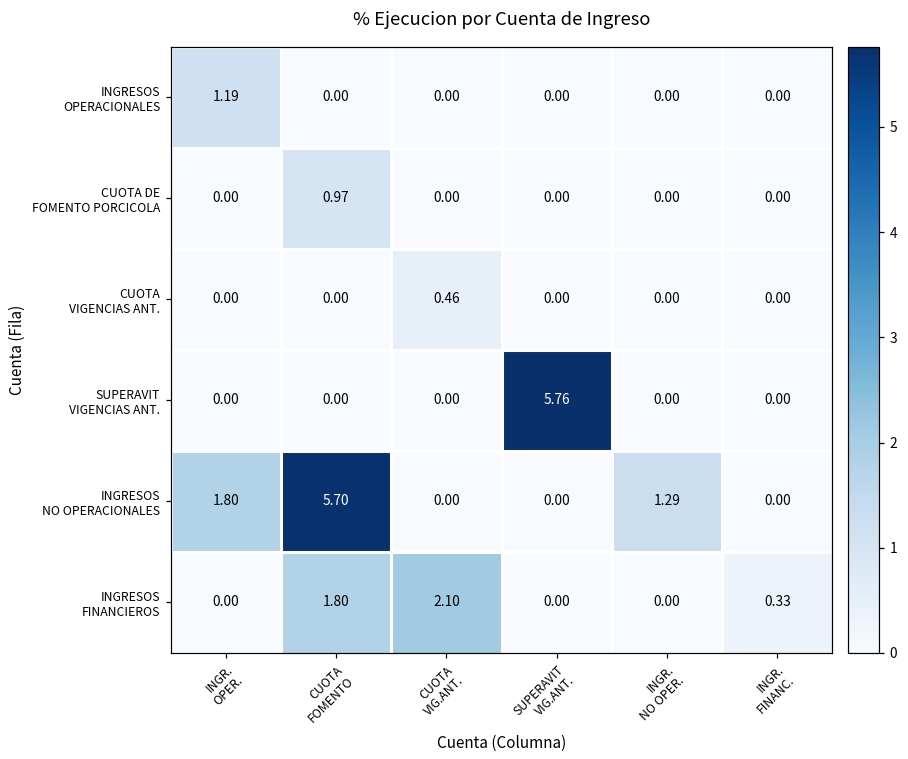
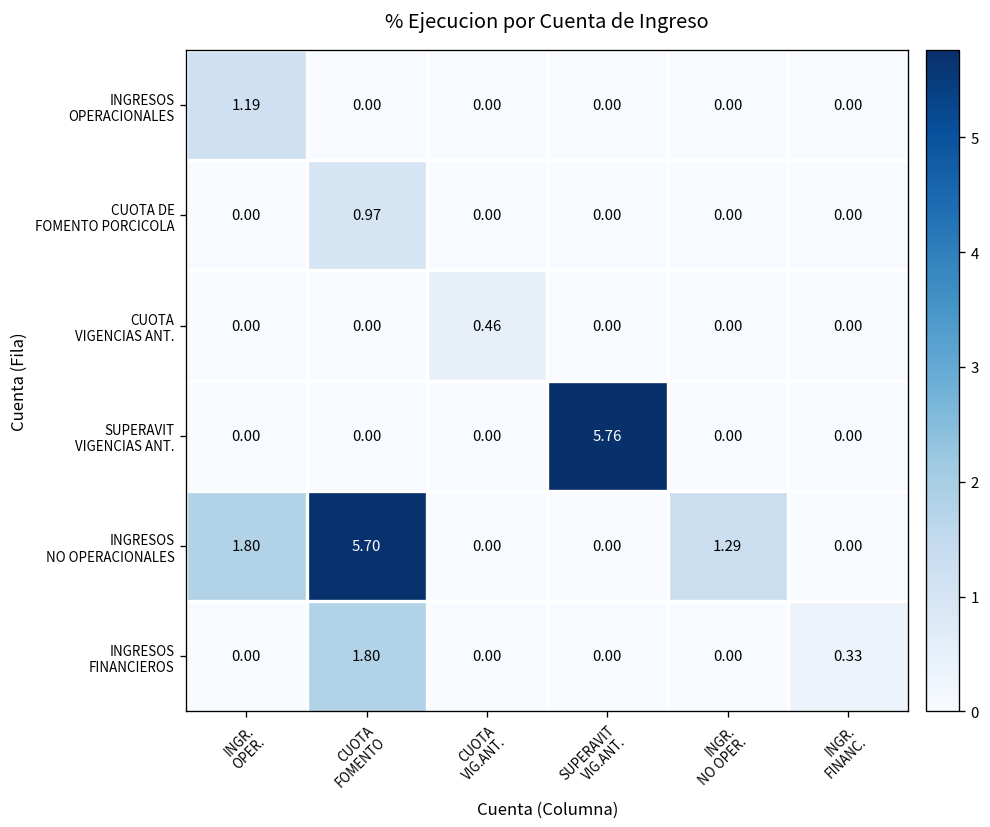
  {
    "INGRESOS OPERACIONALES": {
      "INGR. OPER.": 1.19,
      "CUOTA FOMENTO": 0.00,
      "CUOTA VIG.ANT.": 0.00,
      "SUPERAVIT VIG.ANT.": 0.00,
      "INGR. NO OPER.": 0.00,
      "INGR. FINANC.": 0.00
    },
    "CUOTA DE FOMENTO PORCICOLA": {
      "INGR. OPER.": 0.00,
      "CUOTA FOMENTO": 0.97,
      "CUOTA VIG.ANT.": 0.00,
      "SUPERAVIT VIG.ANT.": 0.00,
      "INGR. NO OPER.": 0.00,
      "INGR. FINANC.": 0.00
    },
    "CUOTA VIGENCIAS ANT.": {
      "INGR. OPER.": 0.00,
      "CUOTA FOMENTO": 0.00,
      "CUOTA VIG.ANT.": 0.46,
      "SUPERAVIT VIG.ANT.": 0.00,
      "INGR. NO OPER.": 0.00,
      "INGR. FINANC.": 0.00
    },
    "SUPERAVIT VIGENCIAS ANT.": {
      "INGR. OPER.": 0.00,
      "CUOTA FOMENTO": 0.00,
      "CUOTA VIG.ANT.": 0.00,
      "SUPERAVIT VIG.ANT.": 5.76,
      "INGR. NO OPER.": 0.00,
      "INGR. FINANC.": 0.00
    },
    "INGRESOS NO OPERACIONALES": {
      "INGR. OPER.": 1.80,
      "CUOTA FOMENTO": 5.70,
      "CUOTA VIG.ANT.": 0.00,
      "SUPERAVIT VIG.ANT.": 0.00,
      "INGR. NO OPER.": 1.29,
      "INGR. FINANC.": 0.00
    },
    "INGRESOS FINANCIEROS": {
      "INGR. OPER.": 0.00,
      "CUOTA FOMENTO": 1.80,
-     "CUOTA VIG.ANT.": 2.10,
+     "CUOTA VIG.ANT.": 0.00,
      "SUPERAVIT VIG.ANT.": 0.00,
      "INGR. NO OPER.": 0.00,
      "INGR. FINANC.": 0.33
    }
  }
